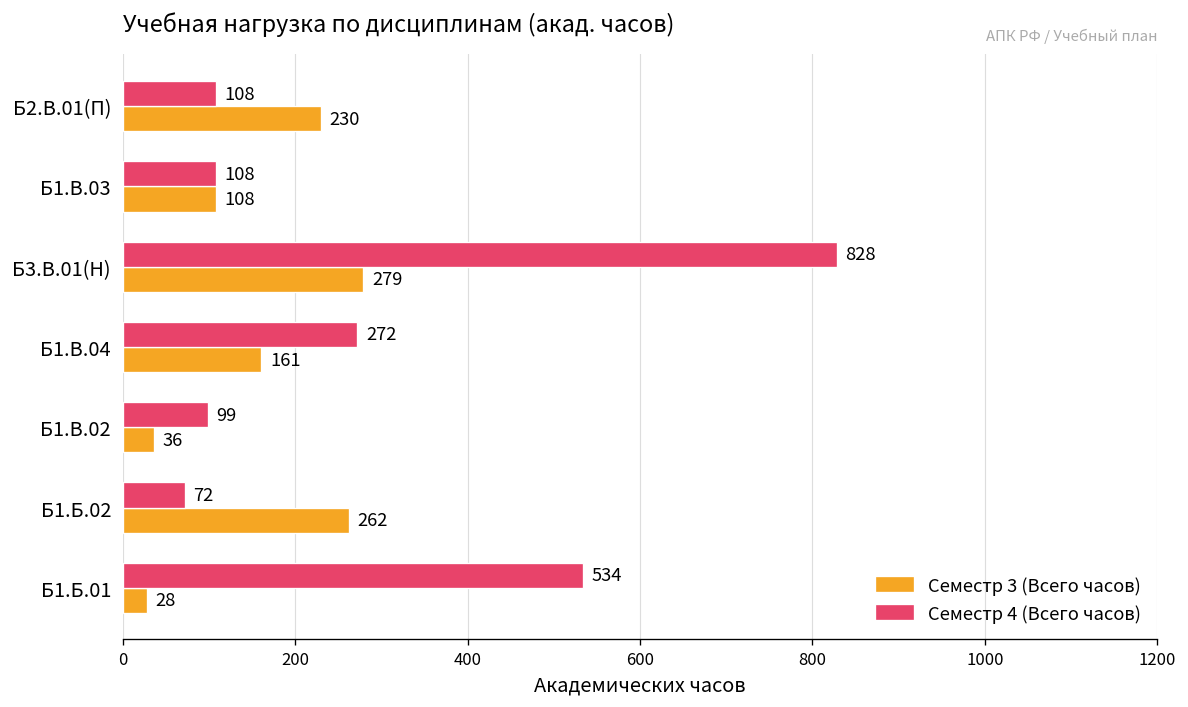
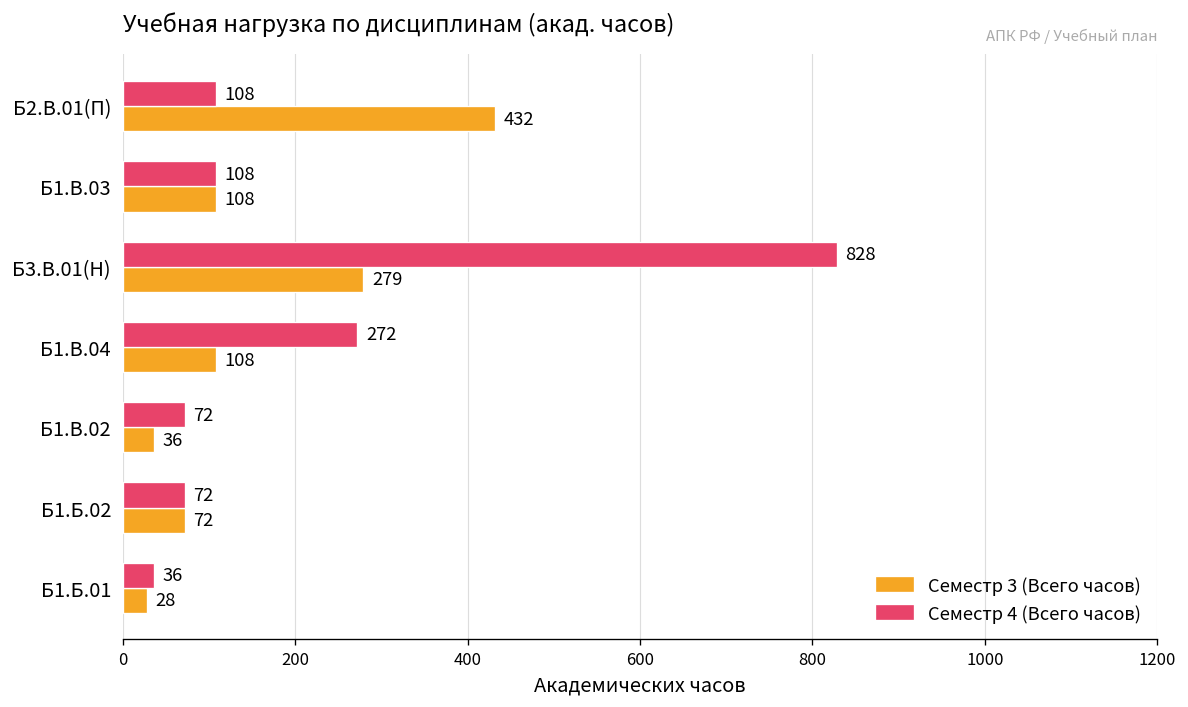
  {
    "Семестр 3 (Всего часов)": {
-     "Б2.В.01(П)": 230,
+     "Б2.В.01(П)": 432,
      "Б1.В.03": 108,
      "Б3.В.01(Н)": 279,
-     "Б1.В.04": 161,
+     "Б1.В.04": 108,
      "Б1.В.02": 36,
-     "Б1.Б.02": 262,
+     "Б1.Б.02": 72,
      "Б1.Б.01": 28
    },
    "Семестр 4 (Всего часов)": {
      "Б2.В.01(П)": 108,
      "Б1.В.03": 108,
      "Б3.В.01(Н)": 828,
      "Б1.В.04": 272,
-     "Б1.В.02": 99,
+     "Б1.В.02": 72,
      "Б1.Б.02": 72,
-     "Б1.Б.01": 534
+     "Б1.Б.01": 36
    }
  }
